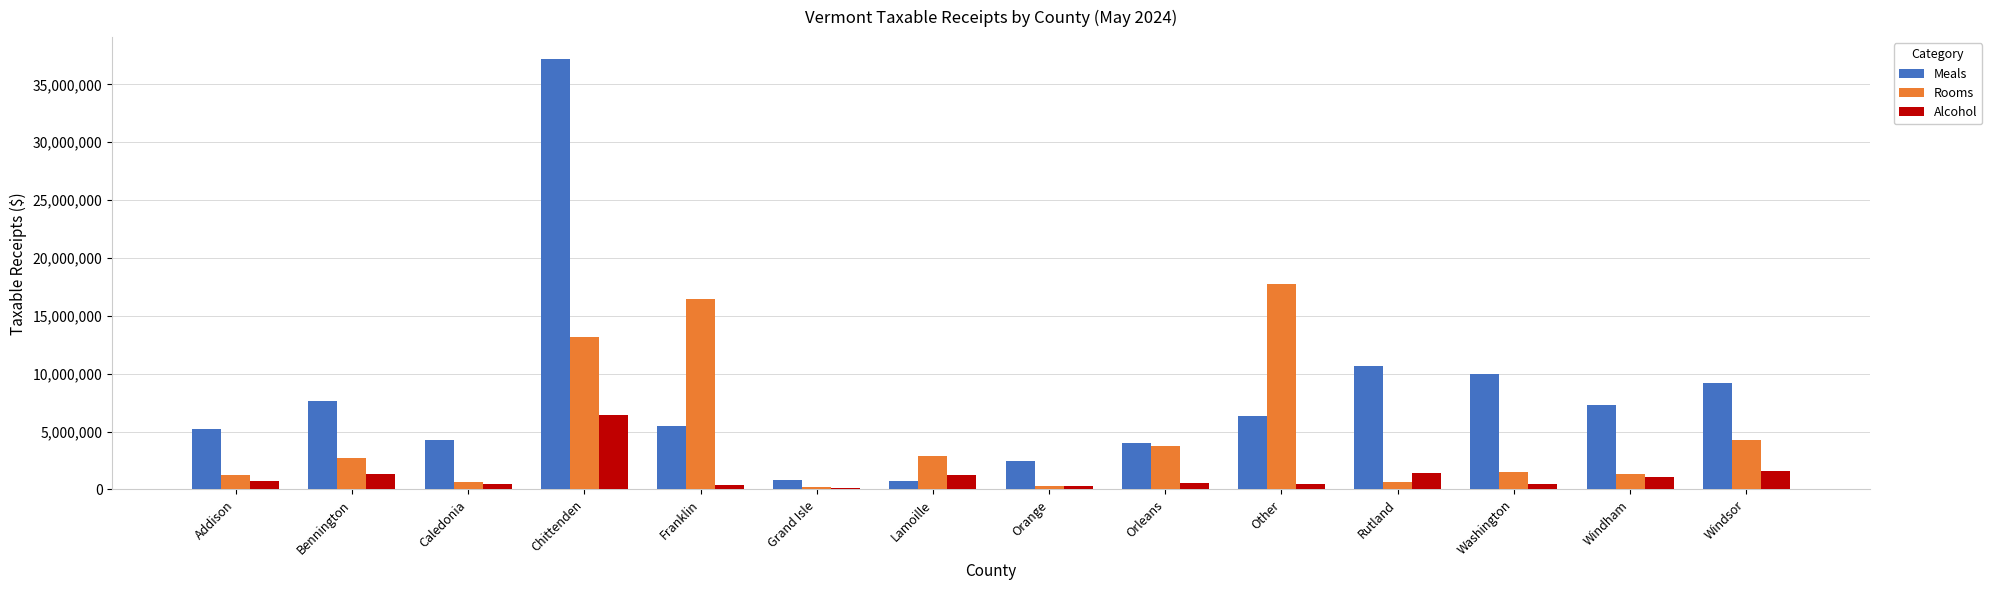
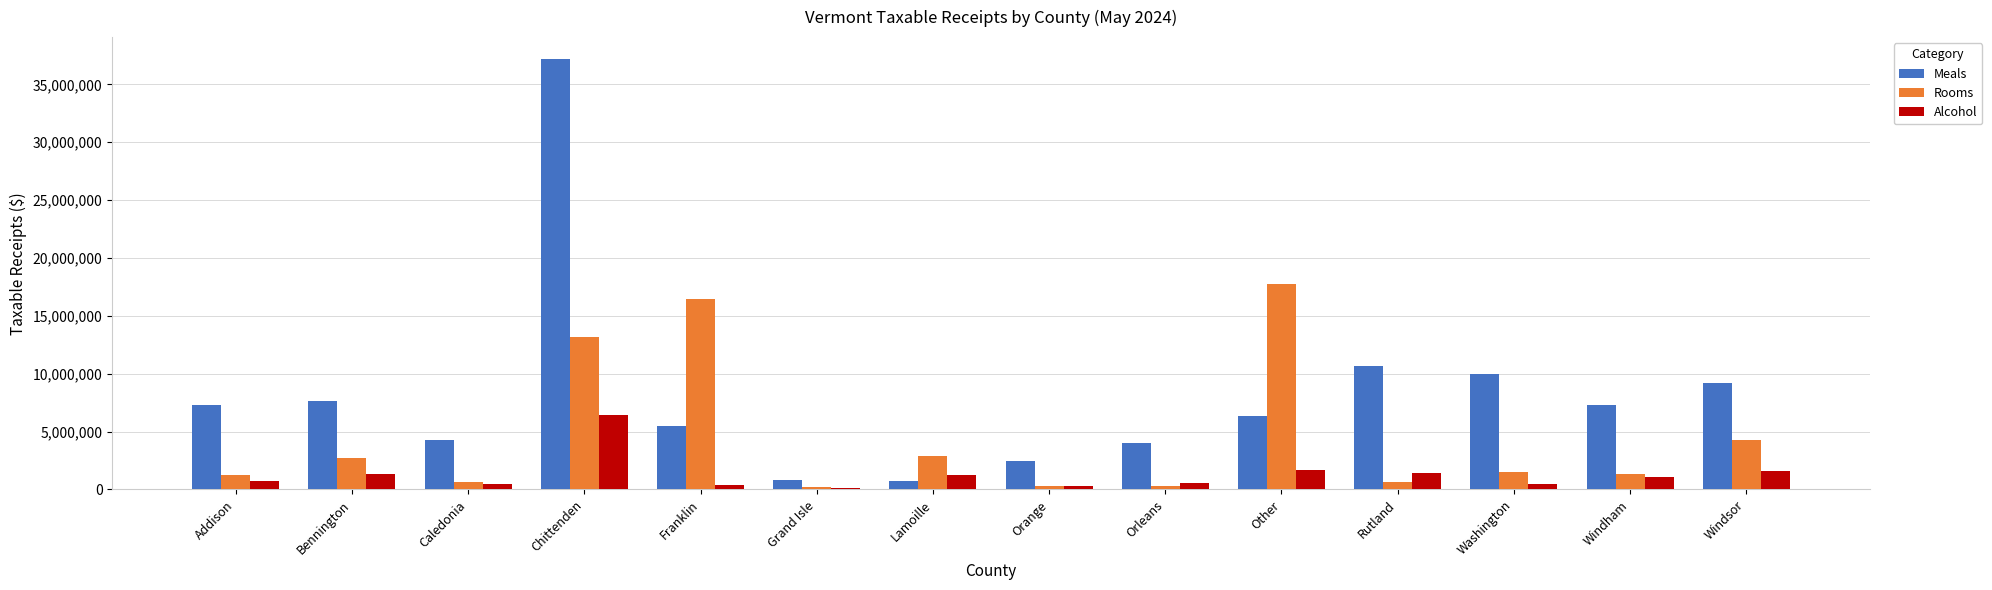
  {
    "Meals": {
-     "Addison": "5,200,000",
+     "Addison": "7,300,000",
      "Bennington": "7,600,000",
      "Caledonia": "4,300,000",
      "Chittenden": "37,200,000",
      "Franklin": "5,500,000",
      "Grand Isle": "800,000",
      "Lamoille": "800,000",
      "Orange": "2,400,000",
      "Orleans": "4,000,000",
      "Other": "6,300,000",
      "Rutland": "10,700,000",
      "Washington": "10,000,000",
      "Windham": "7,300,000",
      "Windsor": "9,200,000"
    },
    "Rooms": {
      "Addison": "1,200,000",
      "Bennington": "2,700,000",
      "Caledonia": "700,000",
      "Chittenden": "13,200,000",
      "Franklin": "16,500,000",
      "Lamoille": "2,900,000",
      "Orange": "300,000",
-     "Orleans": "3,800,000",
+     "Orleans": "300,000",
      "Other": "17,800,000",
      "Rutland": "600,000",
      "Washington": "1,500,000",
      "Windham": "1,400,000",
      "Windsor": "4,300,000"
    },
    "Alcohol": {
      "Addison": "700,000",
      "Bennington": "1,300,000",
      "Caledonia": "500,000",
      "Chittenden": "6,400,000",
      "Franklin": "400,000",
      "Lamoille": "1,200,000",
      "Orange": "300,000",
      "Orleans": "500,000",
-     "Other": "500,000",
+     "Other": "1,700,000",
      "Rutland": "1,400,000",
      "Washington": "500,000",
      "Windham": "1,100,000",
      "Windsor": "1,600,000"
    }
  }
